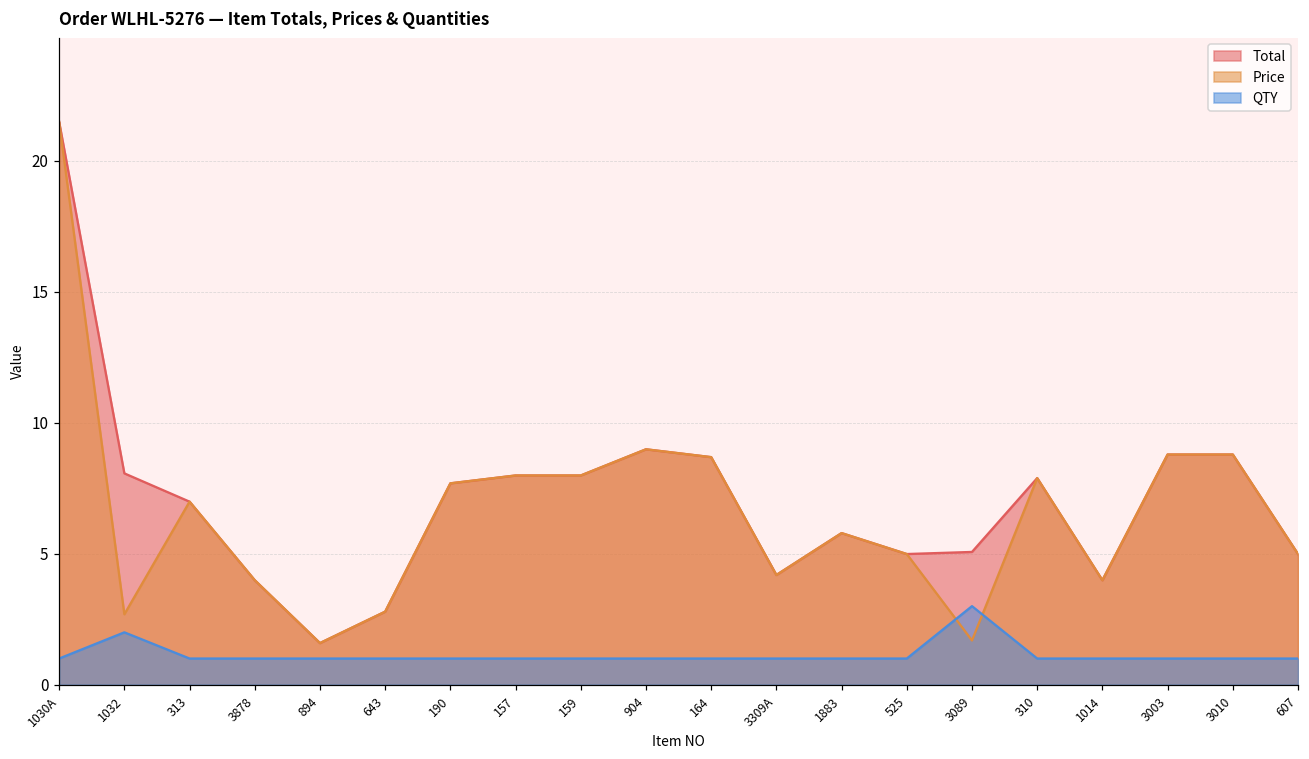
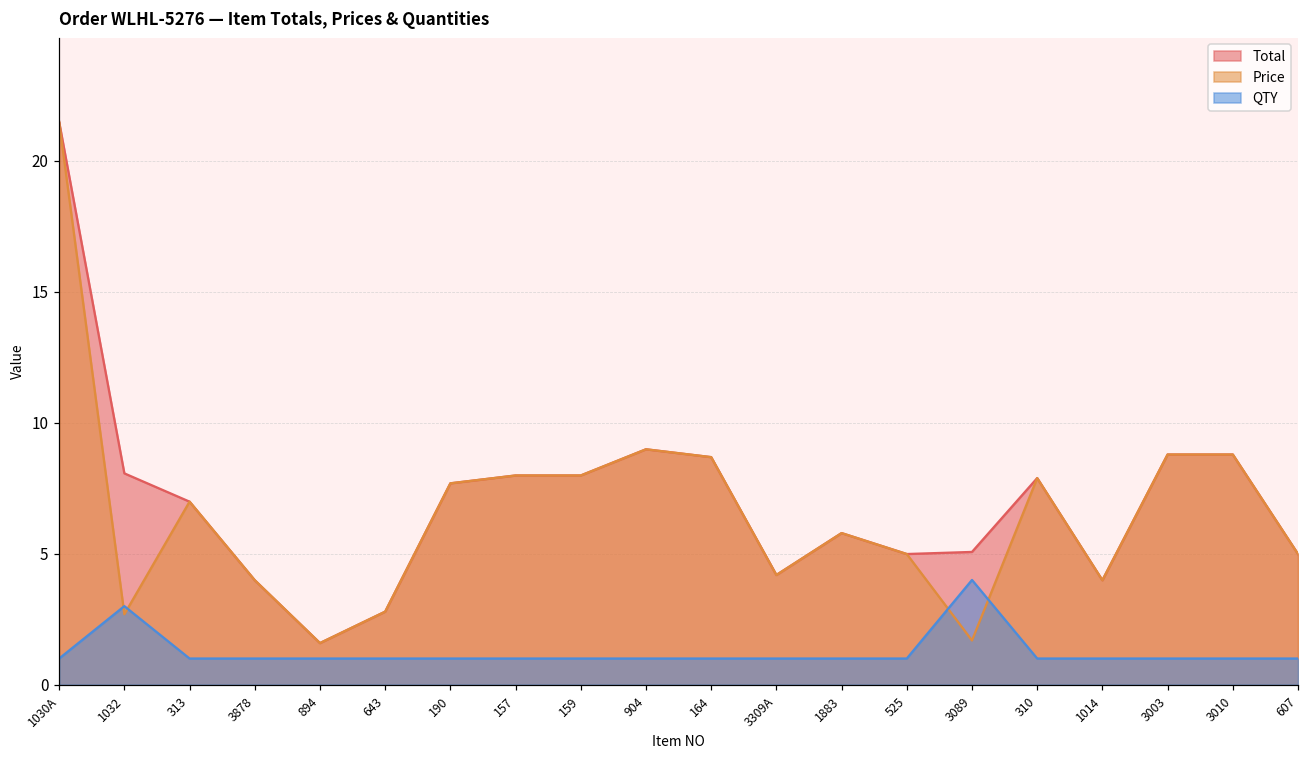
  {
    "QTY": {
      "1030A": 1,
-     "1032": 2,
+     "1032": 3,
      "313": 1,
      "3878": 1,
      "894": 1,
      "643": 1,
      "190": 1,
      "157": 1,
      "159": 1,
      "904": 1,
      "164": 1,
      "3309A": 1,
      "1883": 1,
      "525": 1,
-     "3089": 3,
+     "3089": 4,
      "310": 1,
      "1014": 1,
      "3003": 1,
      "3010": 1,
      "607": 1
    }
  }
